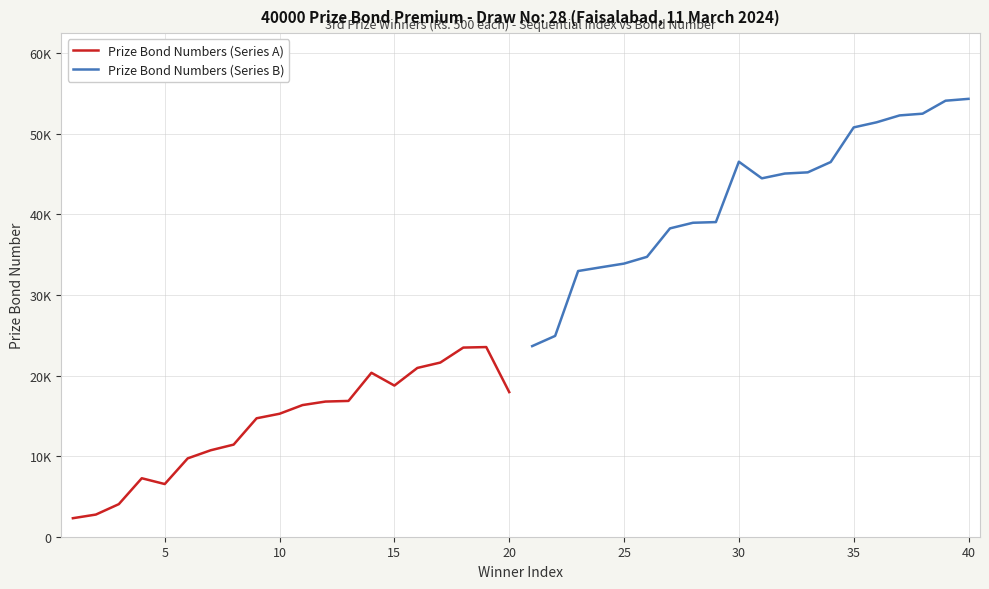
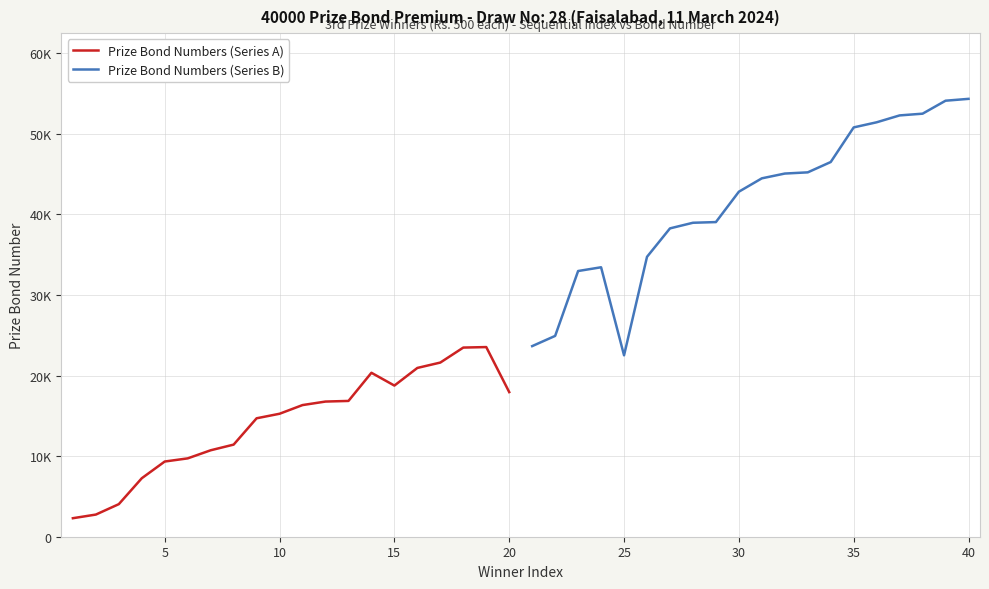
  {
    "Prize Bond Numbers (Series A)": {
-     "5": 7000,
+     "5": 9000,
      "10": 15000,
      "15": 19000,
      "20": 18000
    },
    "Prize Bond Numbers (Series B)": {
-     "25": 34000,
-     "30": 47000,
+     "25": 23000,
+     "30": 43000,
      "35": 51000,
      "40": 54000
    }
  }
